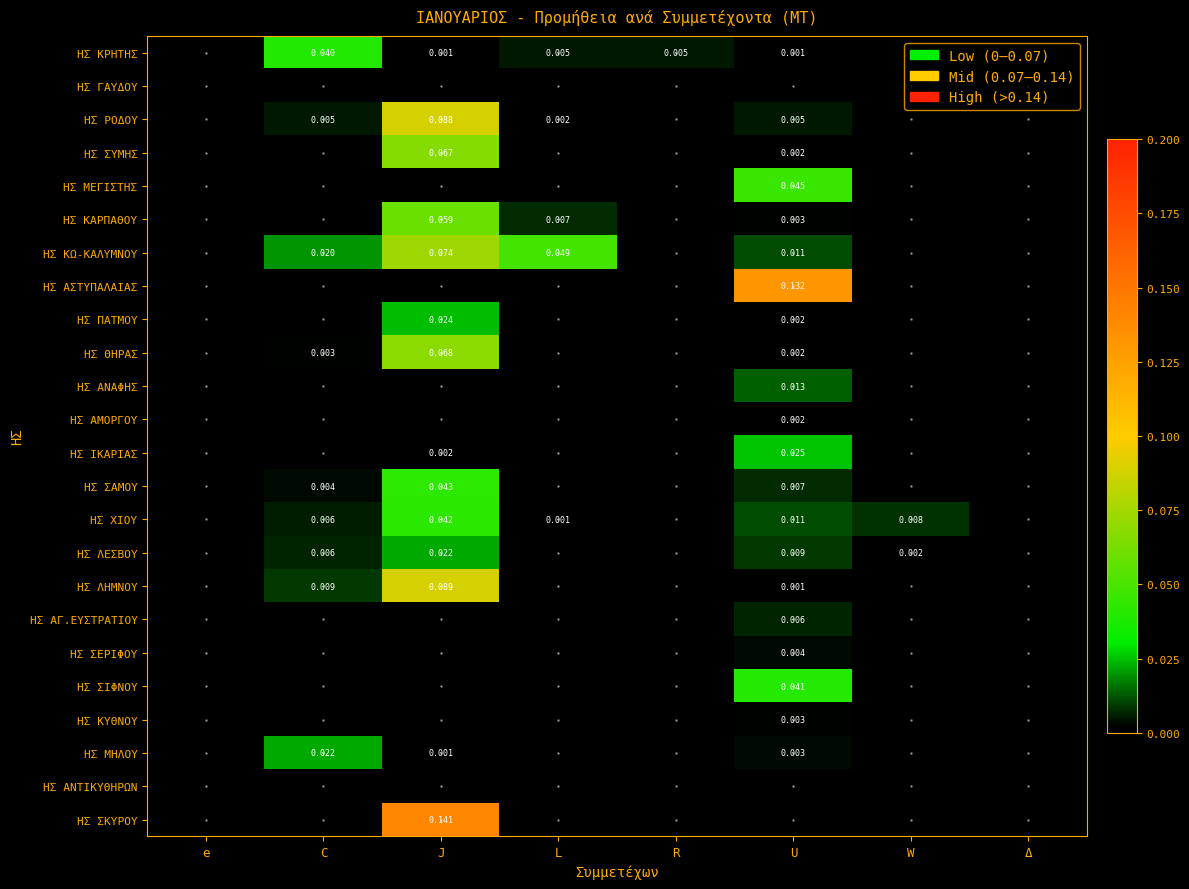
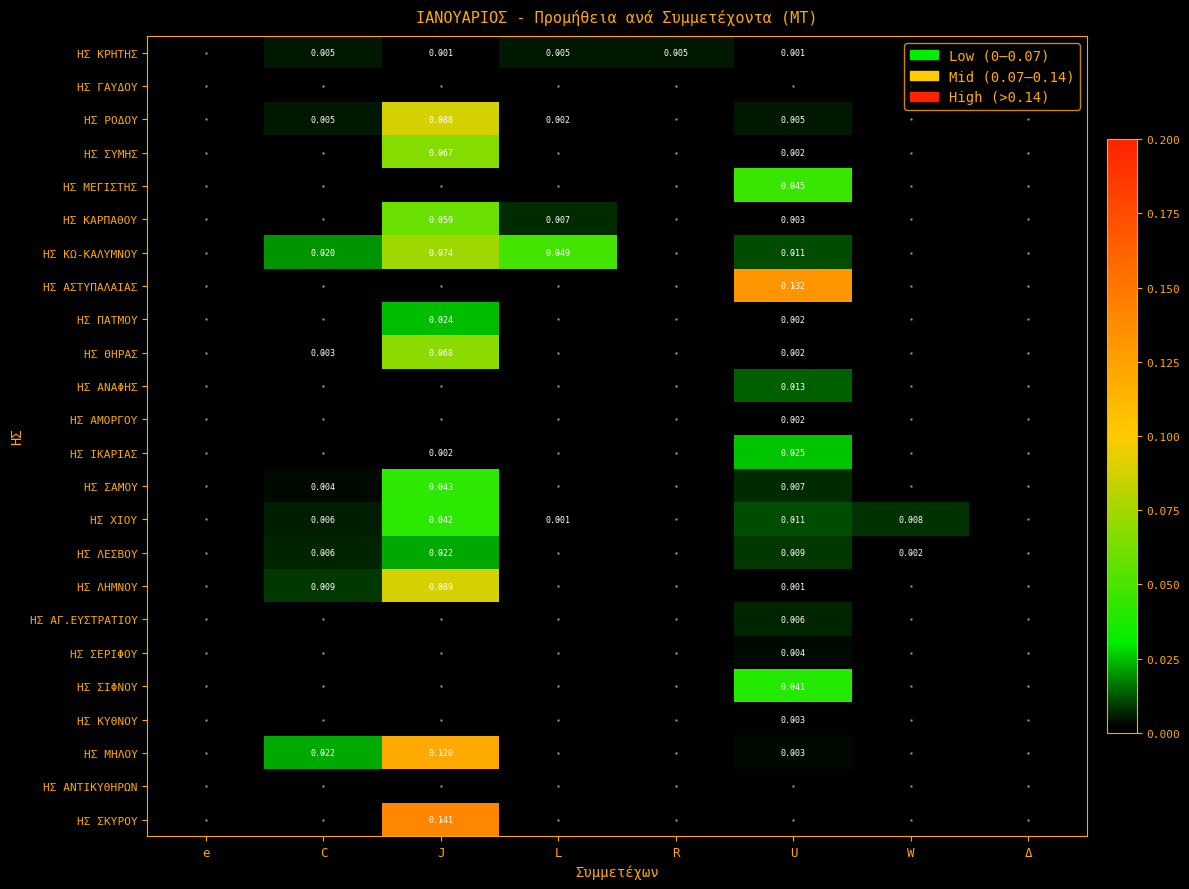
  {
    "ΗΣ ΚΡΗΤΗΣ": {
-     "C": 0.040
+     "C": 0.005
    },
    "ΗΣ ΜΗΛΟΥ": {
-     "J": 0.001
+     "J": 0.120
    }
  }
